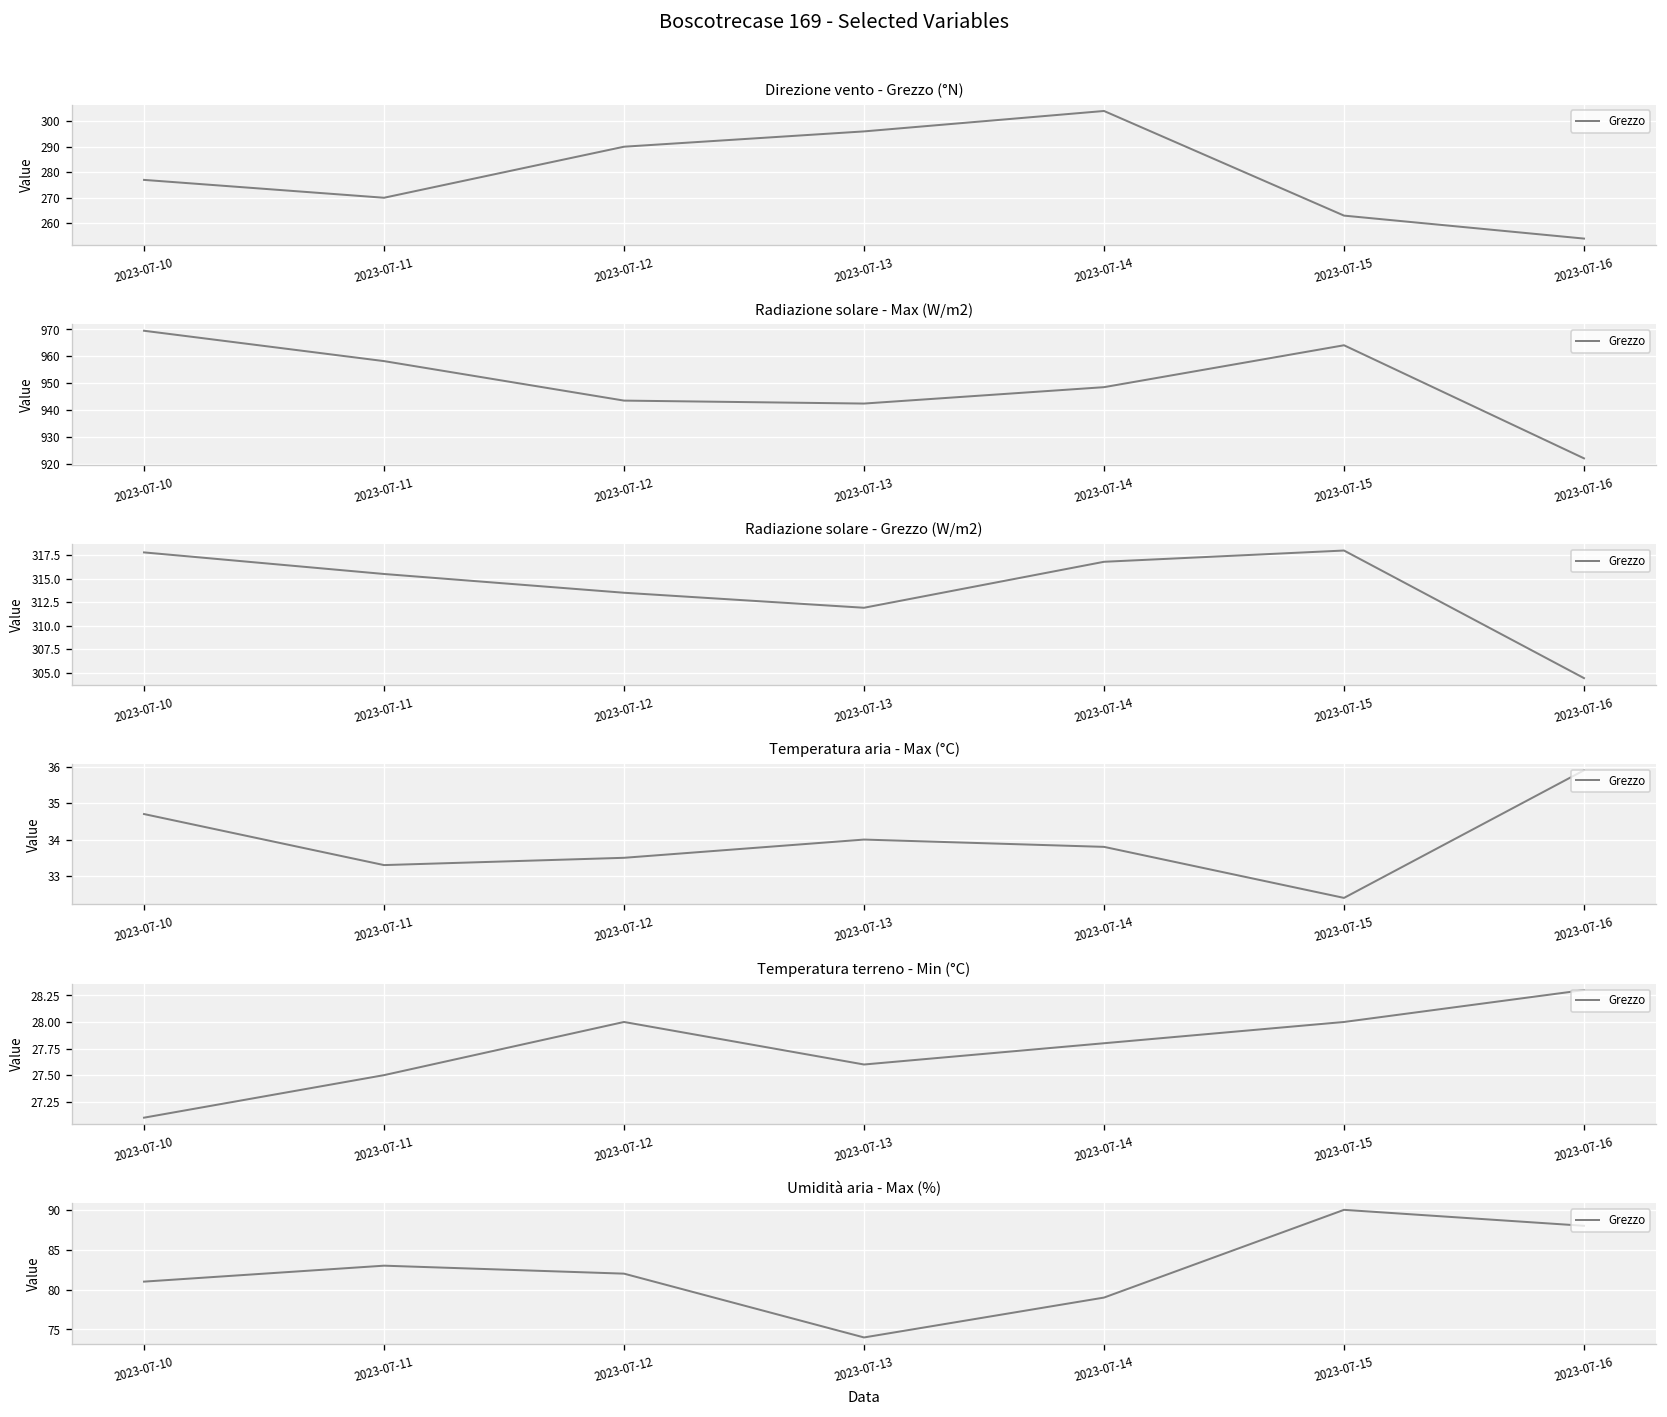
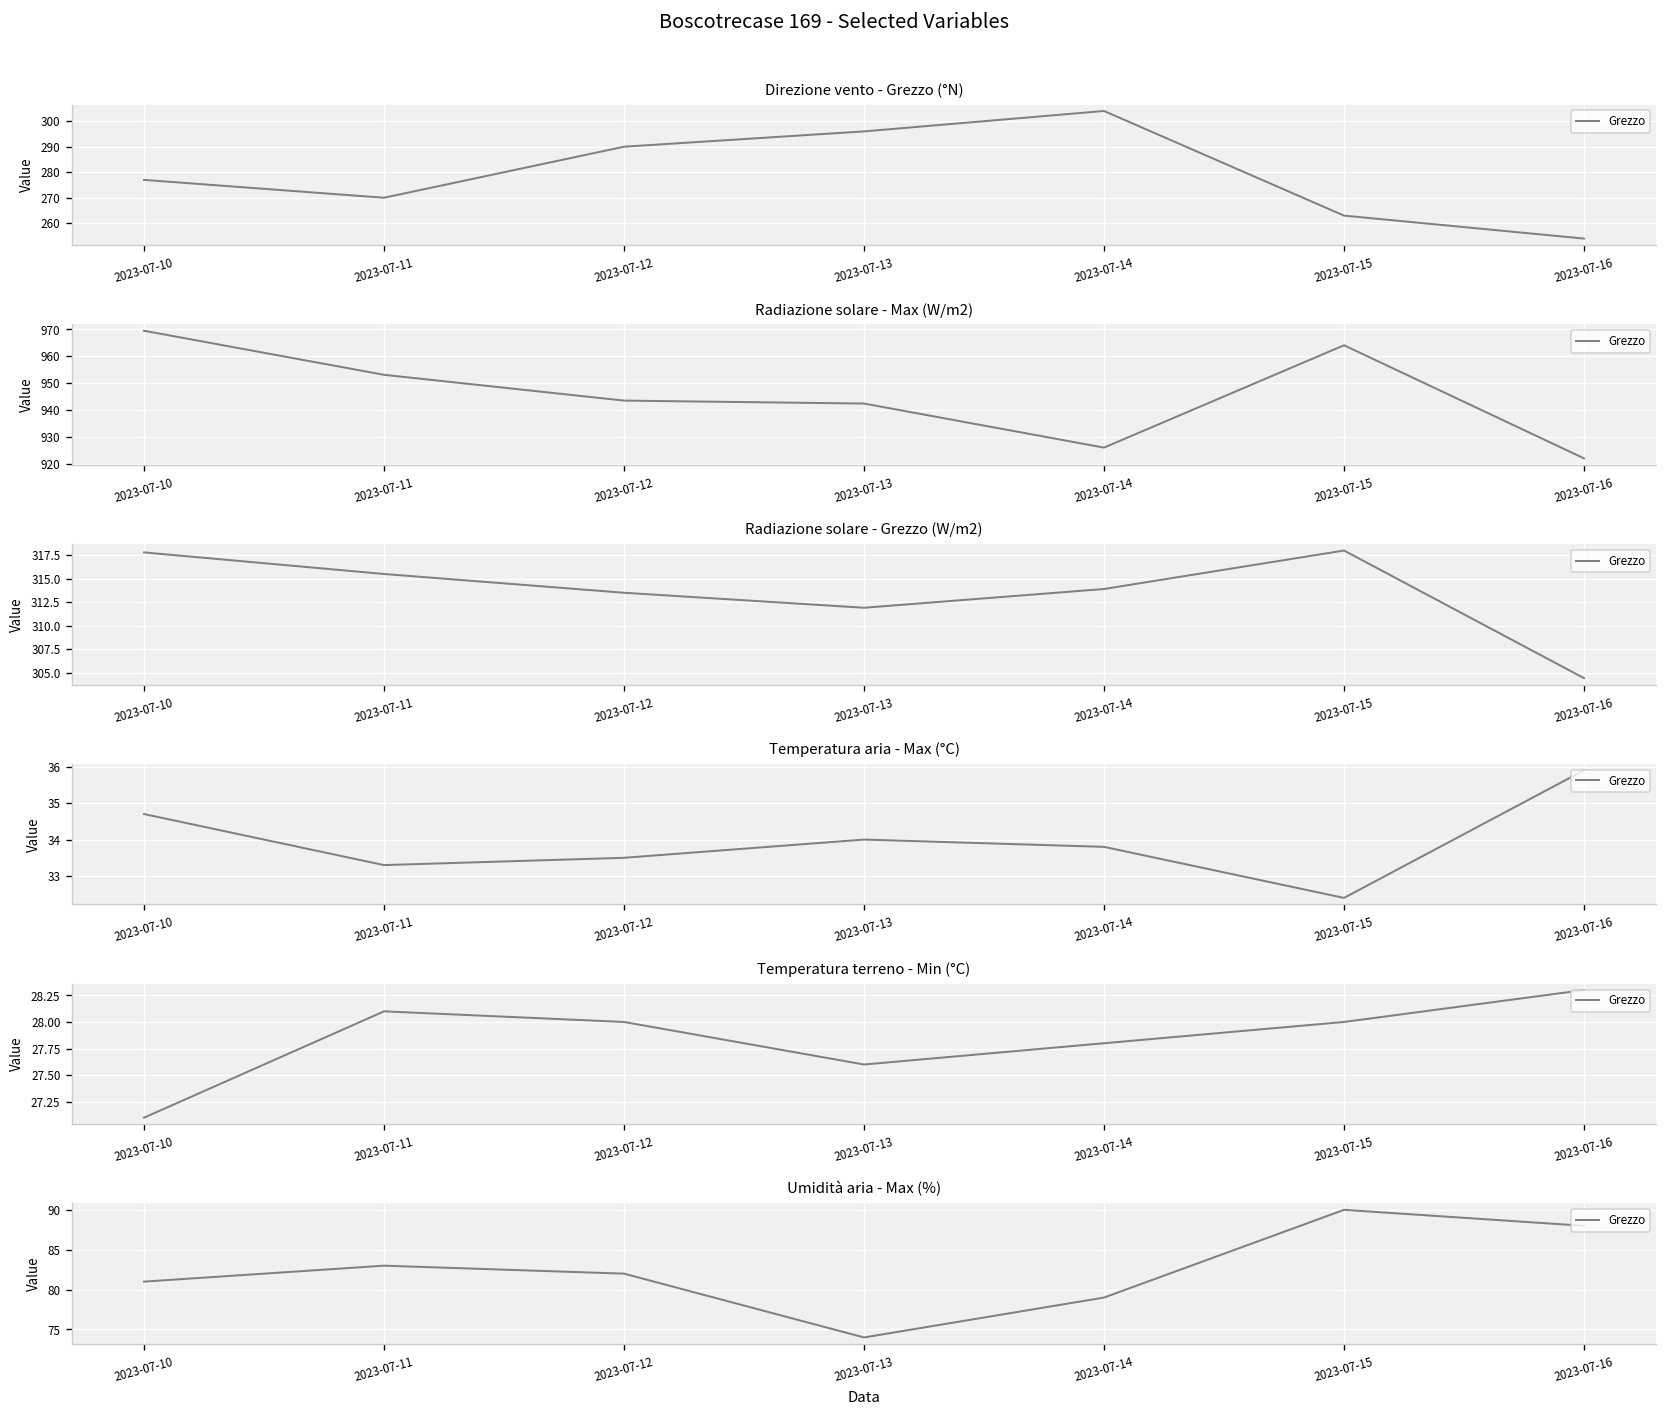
  {
    "Direzione vento - Grezzo (°N)": {
      "2023-07-10": 277,
      "2023-07-11": 270,
      "2023-07-12": 290,
      "2023-07-13": 296,
      "2023-07-14": 304,
      "2023-07-15": 263,
      "2023-07-16": 254
    },
    "Radiazione solare - Max (W/m2)": {
      "2023-07-10": 970,
-     "2023-07-11": 958,
+     "2023-07-11": 953,
      "2023-07-12": 944,
      "2023-07-13": 942,
-     "2023-07-14": 949,
+     "2023-07-14": 926,
      "2023-07-15": 964,
      "2023-07-16": 922
    },
    "Radiazione solare - Grezzo (W/m2)": {
      "2023-07-10": 318,
      "2023-07-11": 316,
      "2023-07-12": 314,
      "2023-07-13": 312,
-     "2023-07-14": 317,
+     "2023-07-14": 314,
      "2023-07-15": 318,
      "2023-07-16": 304
    },
    "Temperatura aria - Max (°C)": {
      "2023-07-10": 34.7,
      "2023-07-11": 33.3,
      "2023-07-12": 33.5,
      "2023-07-13": 34.0,
      "2023-07-14": 33.8,
      "2023-07-15": 32.4
    },
    "Temperatura terreno - Min (°C)": {
      "2023-07-10": 27.1,
-     "2023-07-11": 27.5,
+     "2023-07-11": 28.1,
      "2023-07-12": 28.0,
      "2023-07-13": 27.6,
      "2023-07-14": 27.8,
      "2023-07-15": 28.0
    },
    "Umidità aria - Max (%)": {
      "2023-07-10": 81,
      "2023-07-11": 83,
      "2023-07-12": 82,
      "2023-07-13": 74,
      "2023-07-14": 79,
      "2023-07-15": 90
    }
  }
